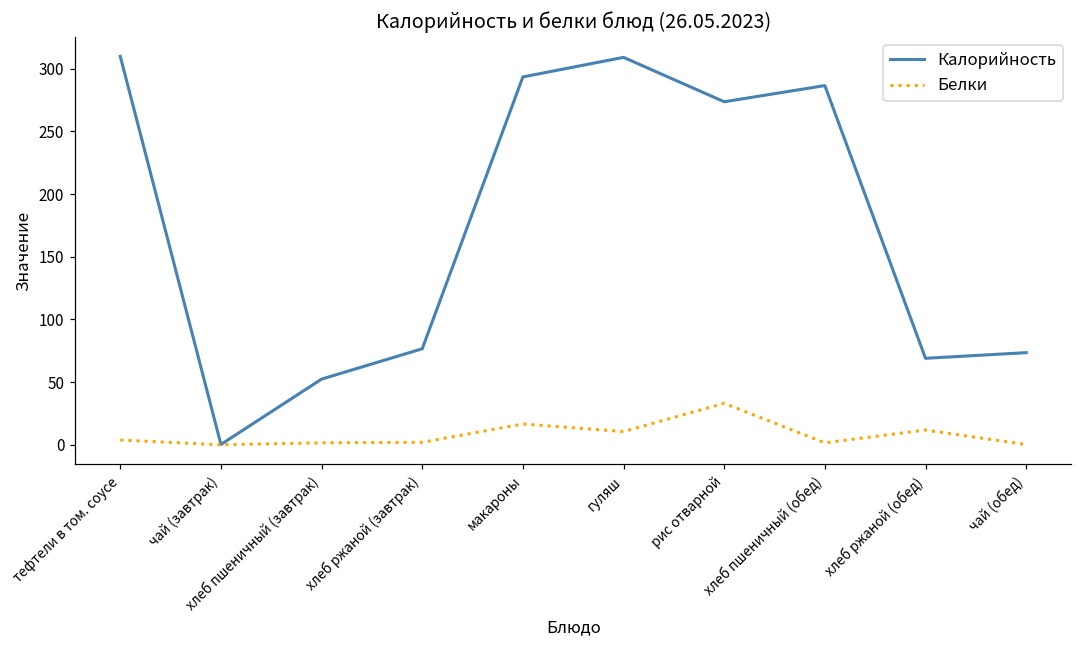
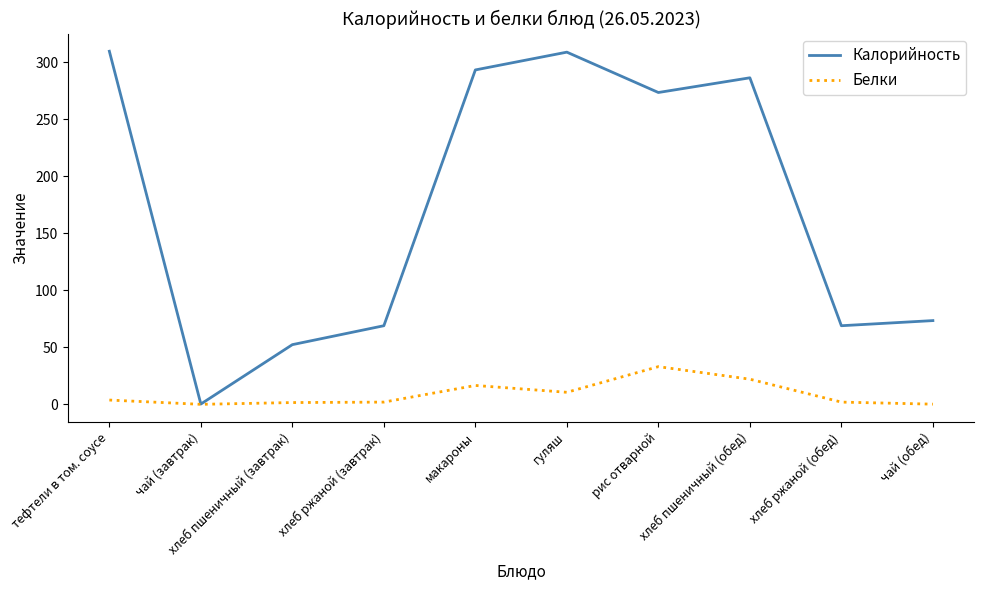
  {
    "Калорийность": {
      "тефтели в том. соусе": 310,
      "хлеб пшеничный (завтрак)": 52,
-     "хлеб ржаной (завтрак)": 77,
+     "хлеб ржаной (завтрак)": 69,
      "макароны": 293,
      "гуляш": 309,
      "рис отварной": 274,
      "хлеб пшеничный (обед)": 287,
      "хлеб ржаной (обед)": 69,
      "чай (обед)": 74
    },
    "Белки": {
      "тефтели в том. соусе": 4,
      "хлеб пшеничный (завтрак)": 2,
      "хлеб ржаной (завтрак)": 2,
      "макароны": 17,
      "гуляш": 11,
      "рис отварной": 33,
-     "хлеб пшеничный (обед)": 2,
-     "хлеб ржаной (обед)": 12,
+     "хлеб пшеничный (обед)": 22,
+     "хлеб ржаной (обед)": 2,
      "чай (обед)": 0
    }
  }
